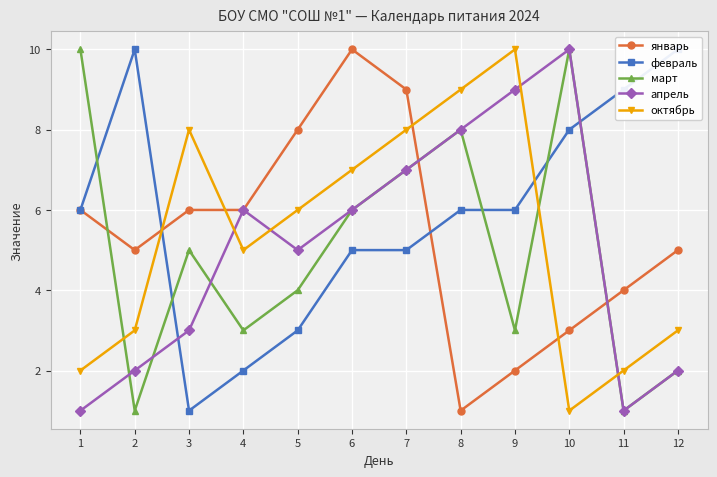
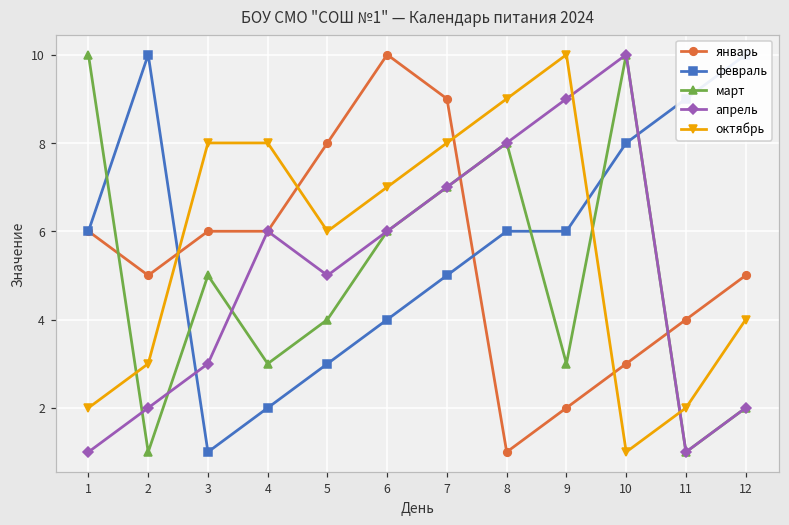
  {
    "январь": {
      "2": 5,
      "3": 6,
      "5": 8,
      "6": 10,
      "7": 9,
      "8": 1,
      "9": 2,
      "10": 3,
      "11": 4,
      "12": 5
    },
    "февраль": {
      "2": 10,
      "3": 1,
      "4": 2,
      "5": 3,
-     "6": 5,
+     "6": 4,
      "7": 5,
      "8": 6,
      "9": 6,
      "10": 8
    },
    "март": {
      "1": 10,
      "2": 1,
      "3": 5,
      "4": 3,
      "5": 4,
      "9": 3
    },
    "апрель": {
      "1": 1,
      "2": 2,
      "3": 3,
      "5": 5,
      "9": 9
    },
    "октябрь": {
      "1": 2,
      "2": 3,
      "3": 8,
-     "4": 5,
+     "4": 8,
      "5": 6,
      "6": 7,
      "7": 8,
      "8": 9,
      "9": 10,
      "10": 1,
      "11": 2,
-     "12": 3
+     "12": 4
    }
  }
